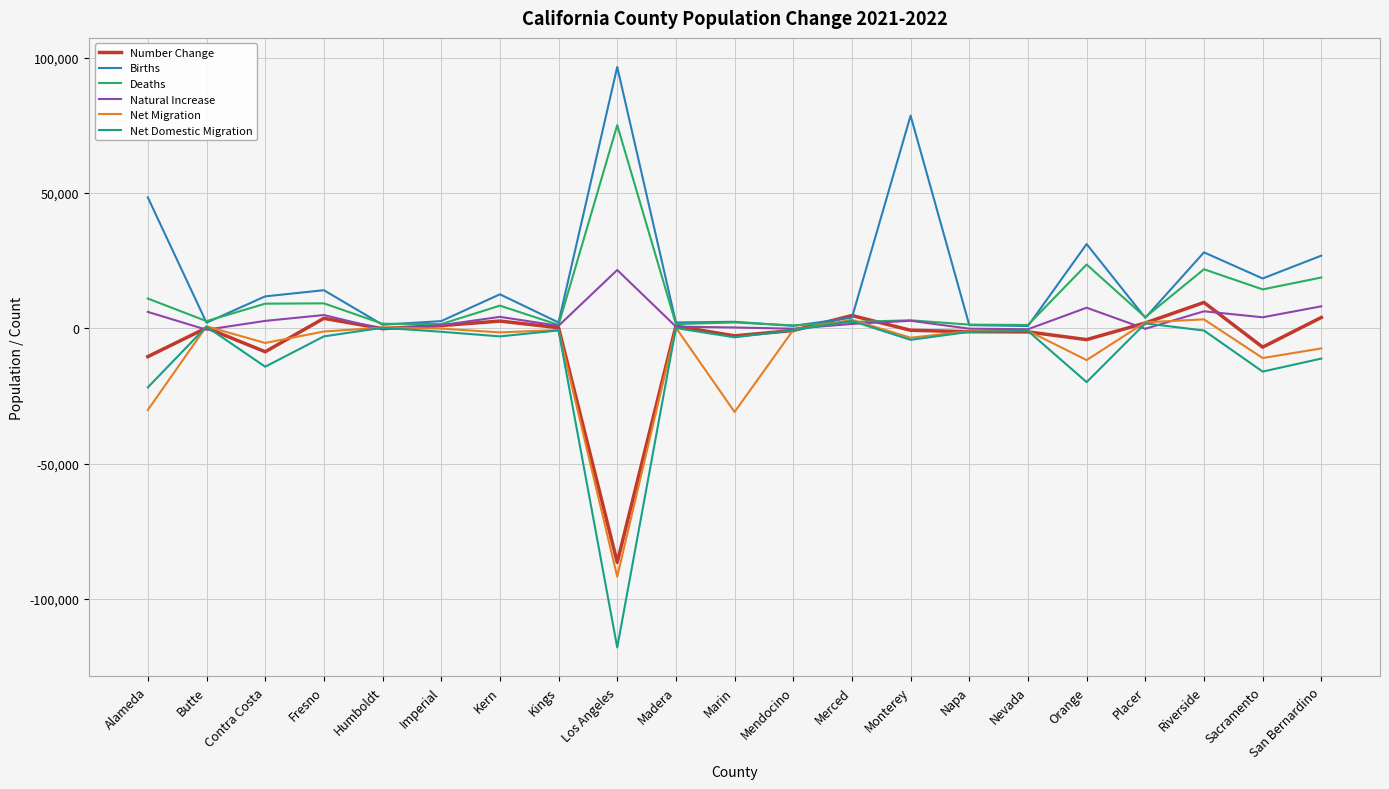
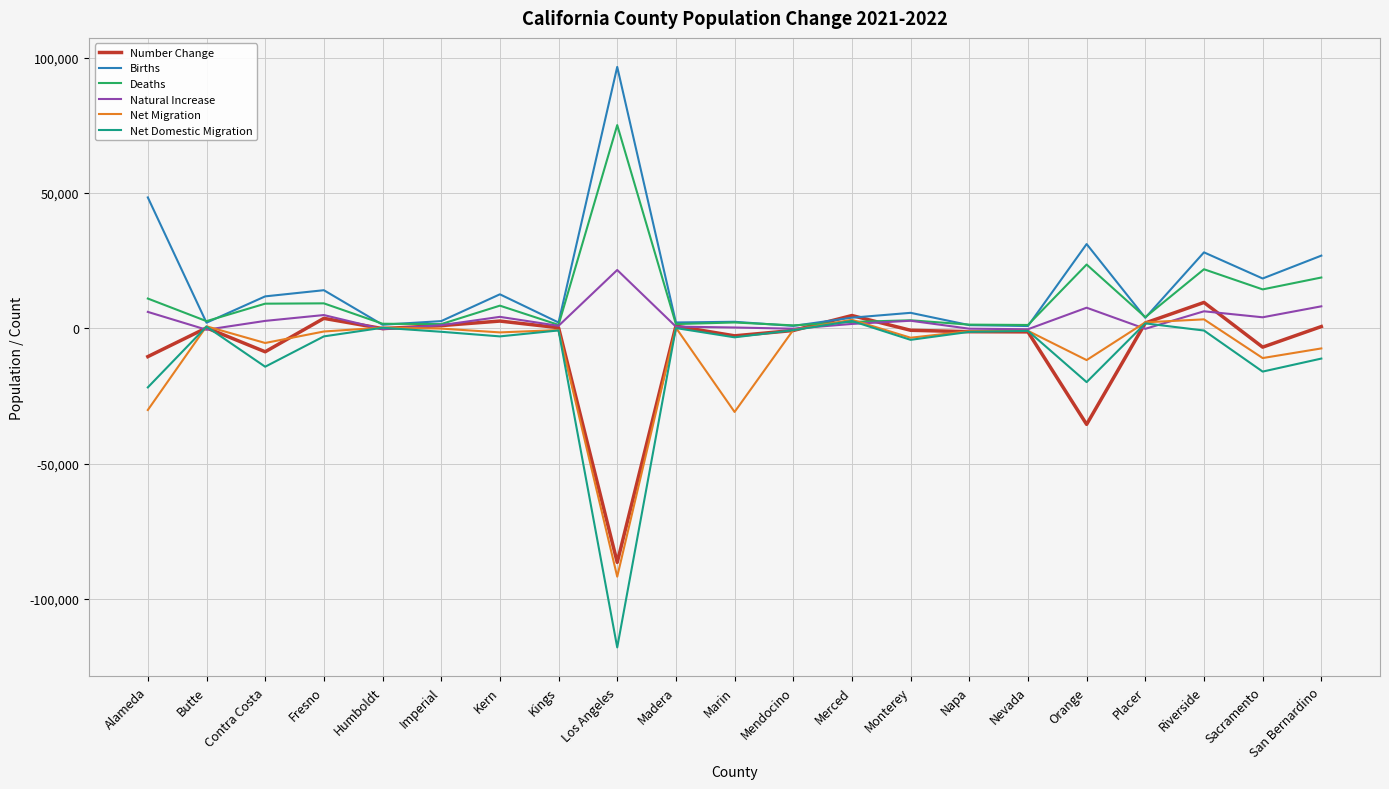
  {
    "Number Change": {
      "Alameda": "-11,000",
      "Contra Costa": "-9,000",
      "Fresno": "4,000",
      "Kern": "3,000",
      "Los Angeles": "-87,000",
      "Monterey": "-1,000",
-     "Orange": "-4,000",
+     "Orange": "-36,000",
      "Riverside": "10,000",
      "Sacramento": "-7,000",
-     "San Bernardino": "4,000"
+     "San Bernardino": "1,000"
    },
    "Births": {
      "Alameda": "48,000",
      "Contra Costa": "12,000",
      "Fresno": "14,000",
      "Imperial": "3,000",
      "Kern": "13,000",
      "Los Angeles": "97,000",
-     "Monterey": "79,000",
+     "Monterey": "6,000",
      "Orange": "31,000",
      "Riverside": "28,000",
      "Sacramento": "18,000",
      "San Bernardino": "27,000"
    },
    "Natural Increase": {
      "Alameda": "6,000",
      "Contra Costa": "3,000",
      "Fresno": "5,000",
      "Kern": "4,000",
      "Los Angeles": "21,000",
      "Marin": "0",
      "Orange": "8,000",
      "Placer": "0",
      "Riverside": "6,000",
      "Sacramento": "4,000",
      "San Bernardino": "8,000"
    },
    "Net Migration": {
      "Alameda": "-30,000",
      "Contra Costa": "-5,000",
      "Fresno": "-1,000",
      "Imperial": "0",
      "Kern": "-2,000",
      "Los Angeles": "-92,000",
      "Marin": "-31,000",
      "Orange": "-12,000",
      "Riverside": "3,000",
      "Sacramento": "-11,000",
      "San Bernardino": "-7,000"
    }
  }
